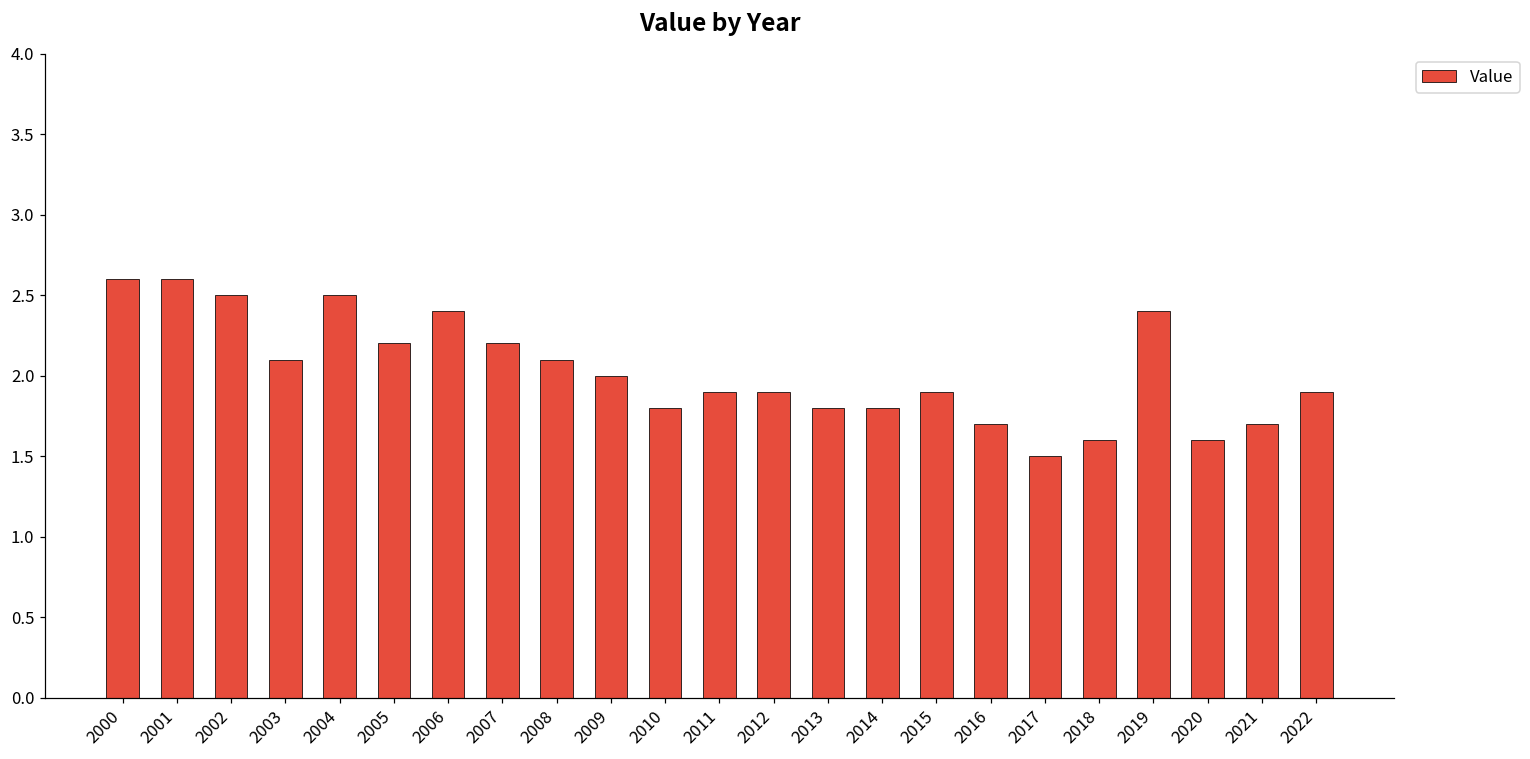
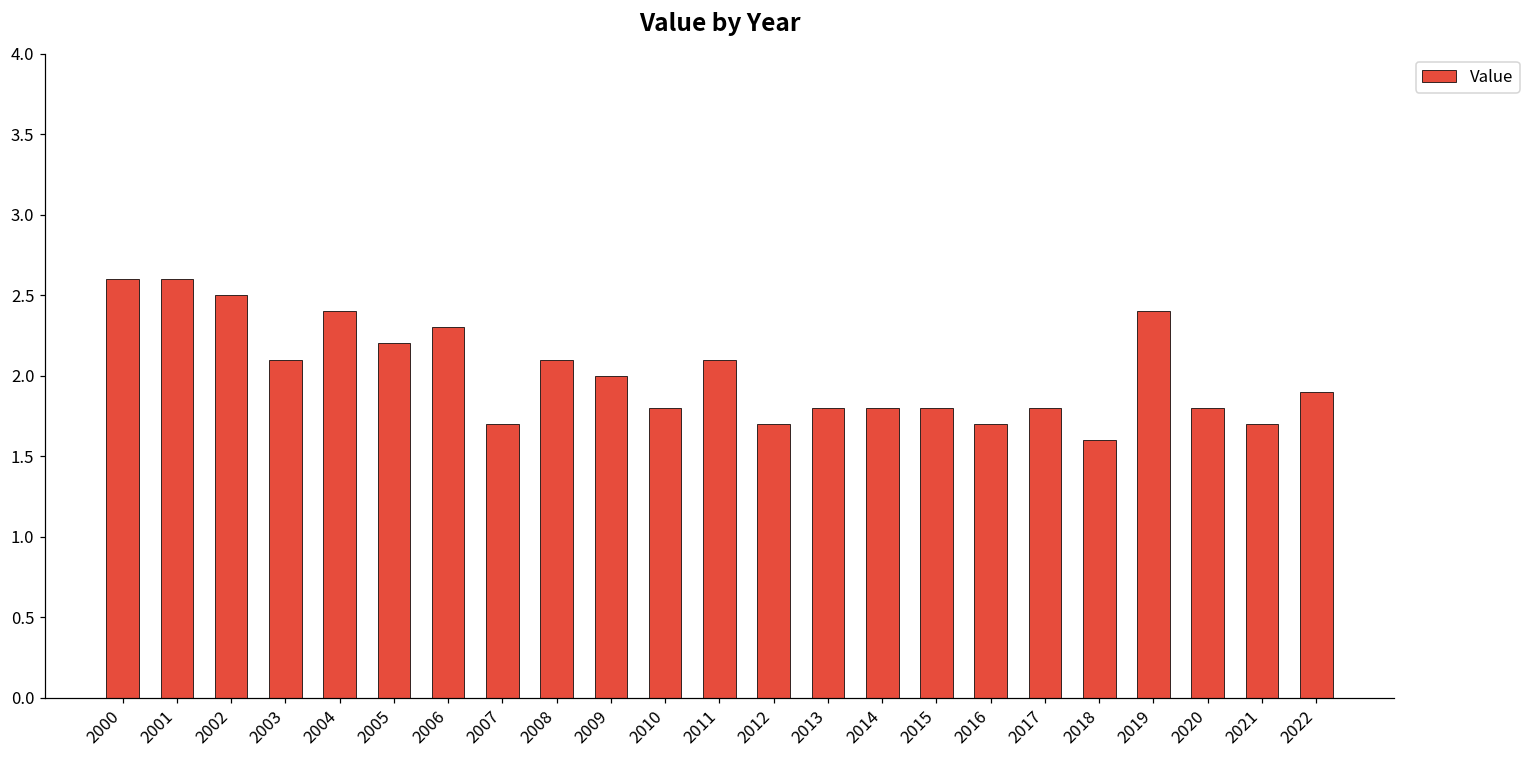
  {
    "2000": 2.6,
    "2001": 2.6,
    "2002": 2.5,
    "2003": 2.1,
-   "2004": 2.5,
+   "2004": 2.4,
    "2005": 2.2,
-   "2006": 2.4,
-   "2007": 2.2,
+   "2006": 2.3,
+   "2007": 1.7,
    "2008": 2.1,
    "2009": 2.0,
    "2010": 1.8,
-   "2011": 1.9,
-   "2012": 1.9,
+   "2011": 2.1,
+   "2012": 1.7,
    "2013": 1.8,
    "2014": 1.8,
-   "2015": 1.9,
+   "2015": 1.8,
    "2016": 1.7,
-   "2017": 1.5,
+   "2017": 1.8,
    "2018": 1.6,
    "2019": 2.4,
-   "2020": 1.6,
+   "2020": 1.8,
    "2021": 1.7,
    "2022": 1.9
  }
